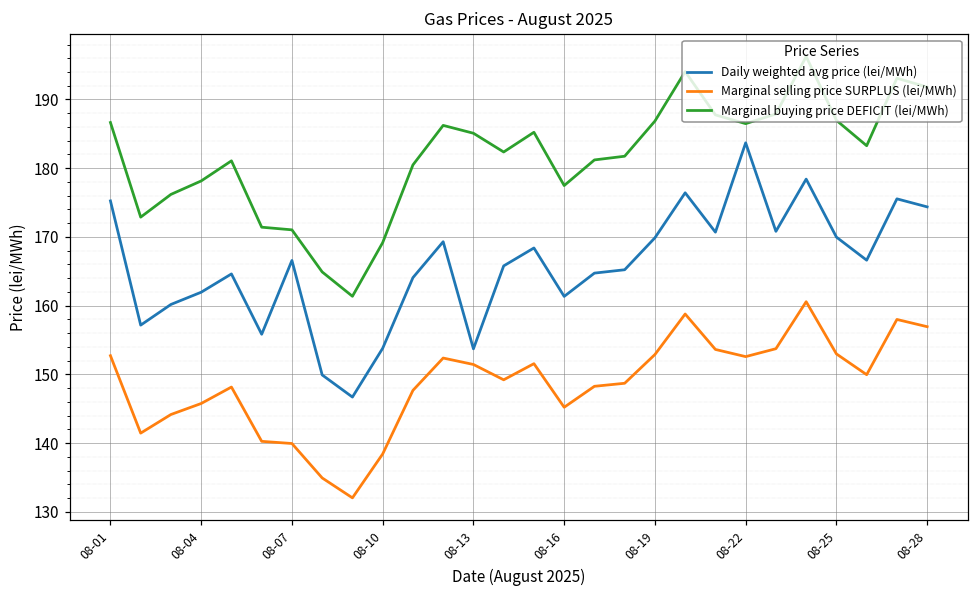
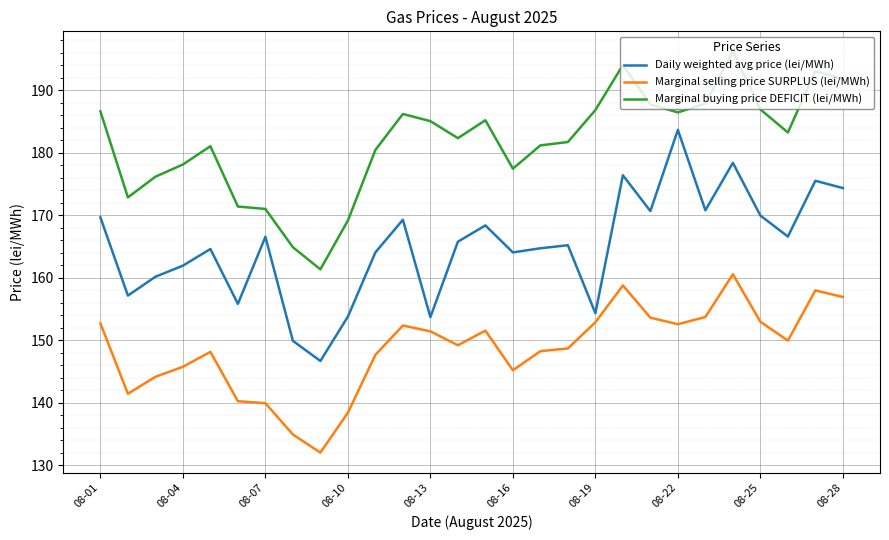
  {
    "Daily weighted avg price (lei/MWh)": {
-     "08-01": 175,
+     "08-01": 170,
      "08-04": 162,
      "08-07": 167,
      "08-10": 154,
      "08-13": 154,
-     "08-16": 161,
-     "08-19": 170,
+     "08-16": 164,
+     "08-19": 154,
      "08-22": 184,
      "08-25": 170,
      "08-28": 174
    },
    "Marginal selling price SURPLUS (lei/MWh)": {
      "08-01": 153,
      "08-04": 146,
      "08-07": 140,
      "08-10": 138,
      "08-13": 151,
      "08-16": 145,
      "08-19": 153,
      "08-22": 153,
      "08-25": 153,
      "08-28": 157
    },
    "Marginal buying price DEFICIT (lei/MWh)": {
      "08-01": 187,
      "08-04": 178,
      "08-07": 171,
      "08-10": 169,
      "08-13": 185,
      "08-16": 177,
      "08-19": 187,
      "08-22": 186
    }
  }
